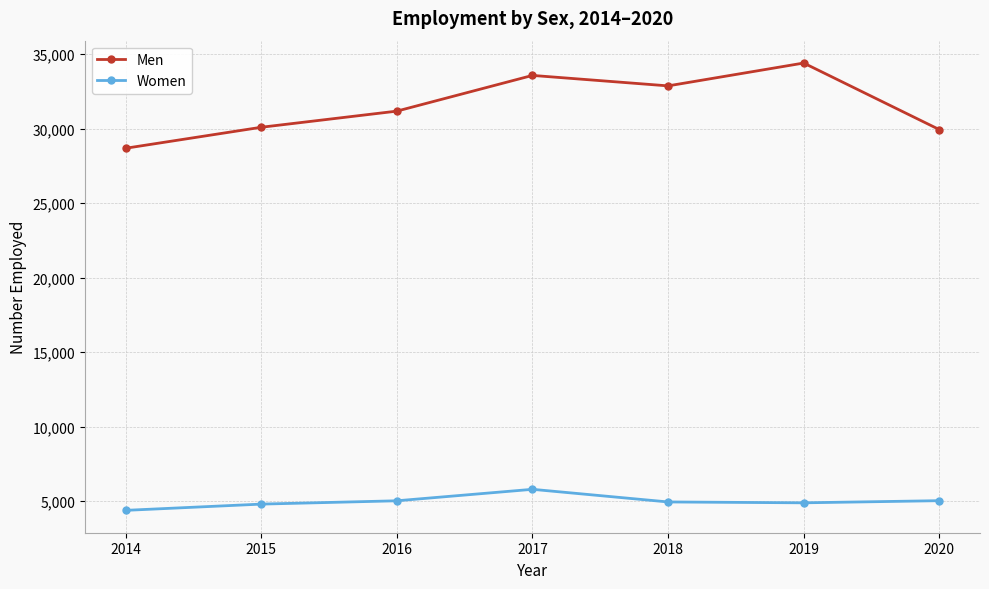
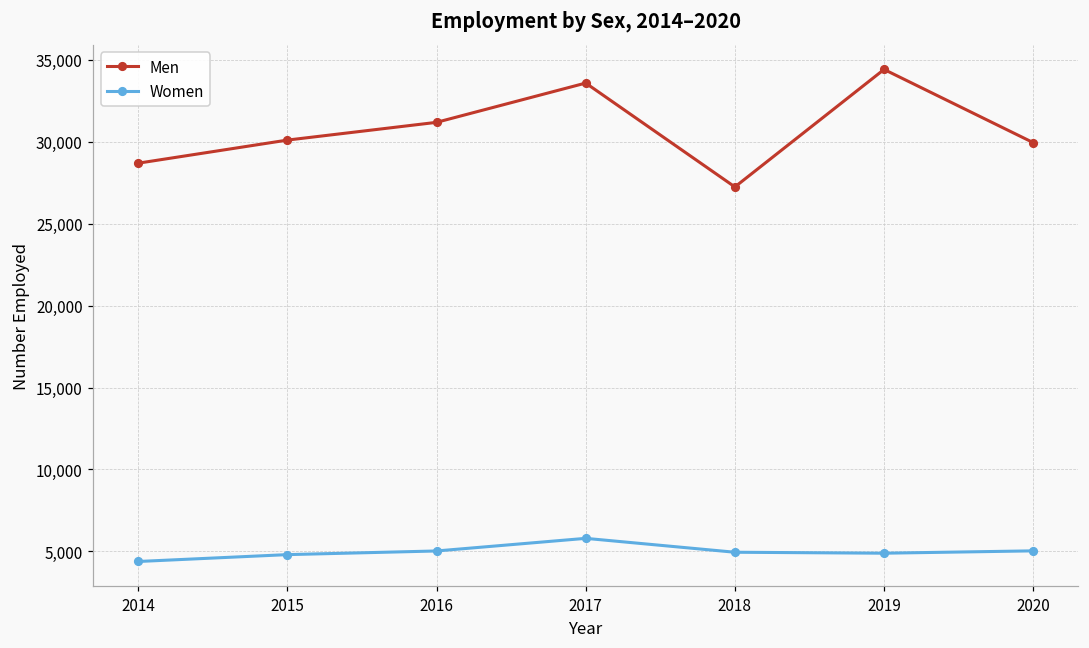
  {
    "Men": {
      "2014": "28,700",
      "2015": "30,100",
      "2016": "31,200",
      "2017": "33,600",
-     "2018": "32,900",
+     "2018": "27,200",
      "2019": "34,400",
      "2020": "29,900"
    },
    "Women": {
      "2014": "4,400",
      "2015": "4,800",
      "2016": "5,000",
      "2017": "5,800",
      "2018": "5,000",
      "2019": "4,900",
      "2020": "5,000"
    }
  }
